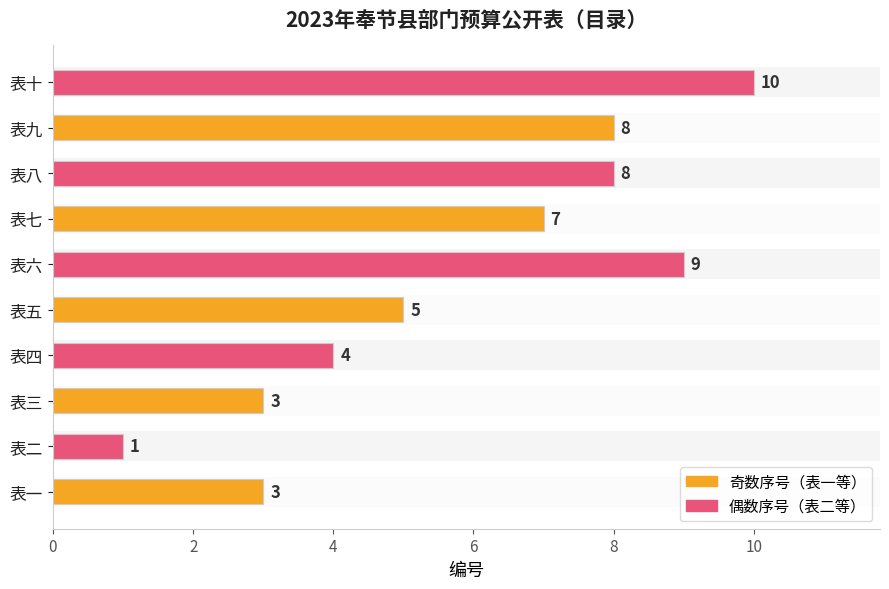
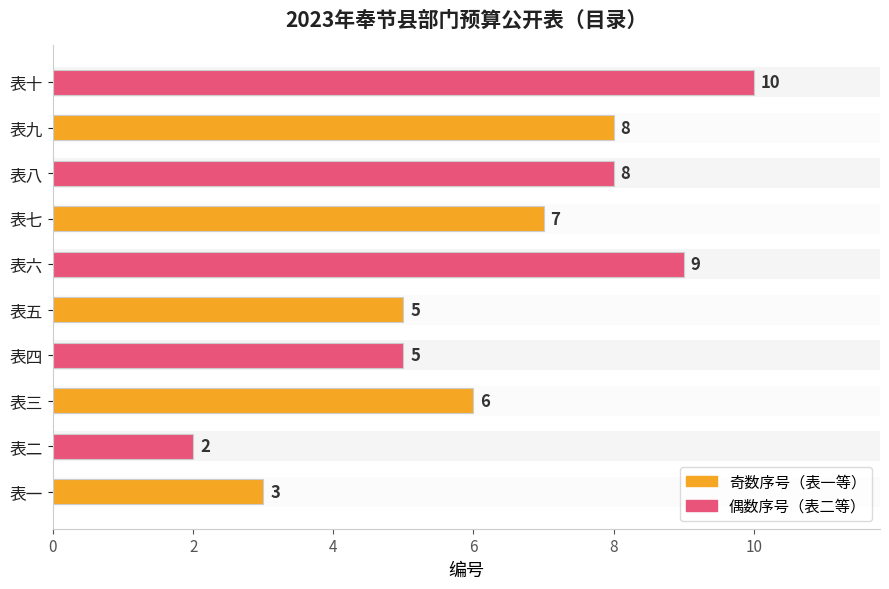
  {
    "表十": 10,
    "表九": 8,
    "表八": 8,
    "表七": 7,
    "表六": 9,
    "表五": 5,
-   "表四": 4,
-   "表三": 3,
-   "表二": 1,
+   "表四": 5,
+   "表三": 6,
+   "表二": 2,
    "表一": 3
  }
